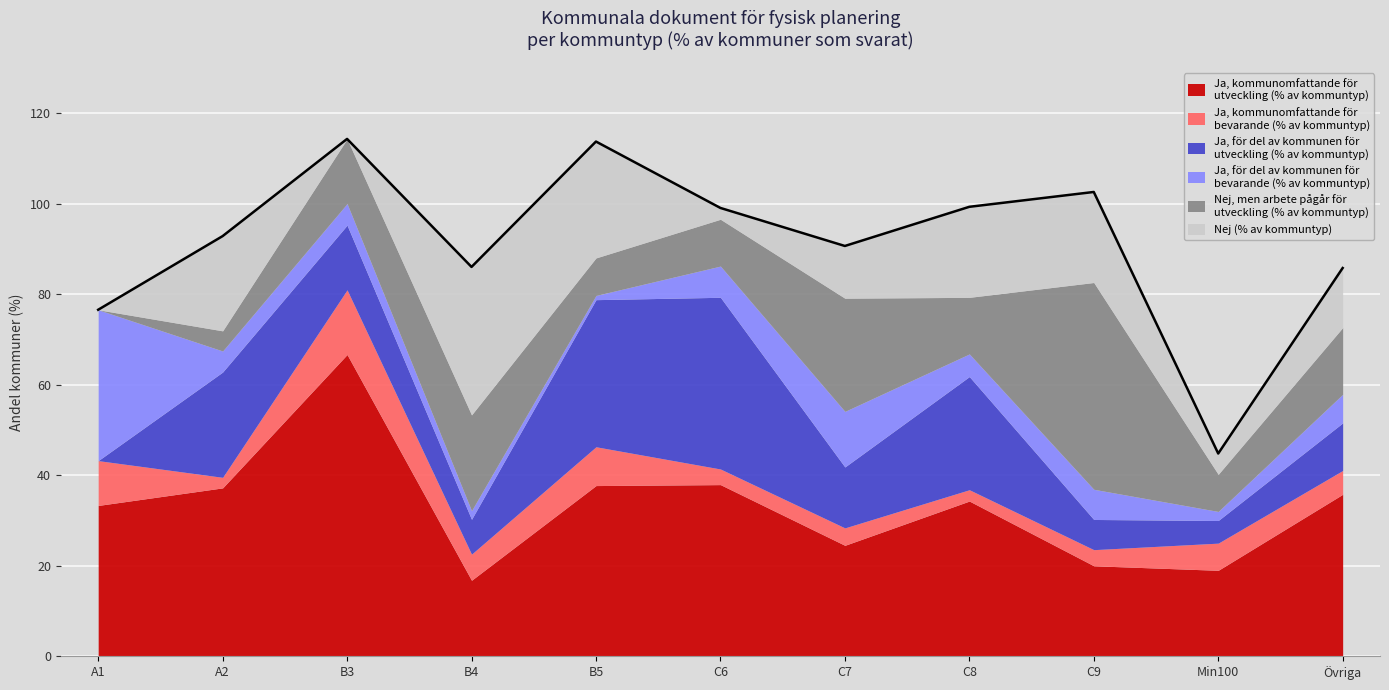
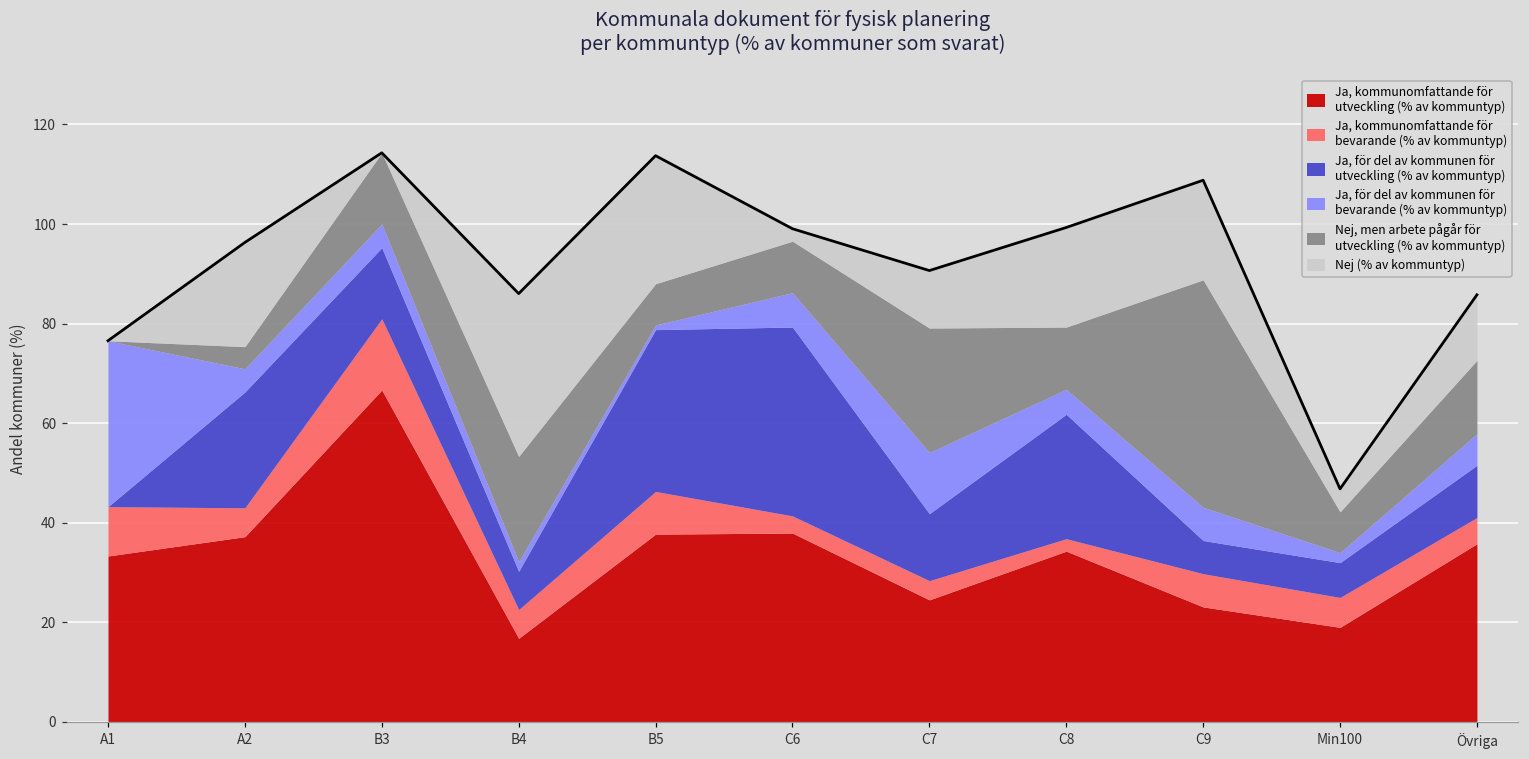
  {
    "Ja, kommunomfattande för utveckling (% av kommuntyp)": {
      "A1": 33,
      "A2": 37,
      "B3": 67,
      "B4": 17,
      "B5": 38,
      "C6": 38,
      "C7": 25,
      "C8": 34,
-     "C9": 20,
+     "C9": 23,
      "Min100": 19,
      "Övriga": 36
    },
    "Ja, kommunomfattande för bevarande (% av kommuntyp)": {
-     "A2": 2,
+     "A2": 6,
      "B3": 14,
      "B4": 6,
      "B5": 9,
      "C6": 3,
      "C7": 4,
      "C8": 3,
-     "C9": 4,
+     "C9": 7,
      "Min100": 6,
      "Övriga": 5
    },
    "Ja, för del av kommunen för utveckling (% av kommuntyp)": {
      "A2": 23,
      "B3": 14,
      "B4": 8,
      "B5": 32,
      "C6": 38,
      "C7": 13,
      "C8": 25,
      "C9": 7,
-     "Min100": 5,
+     "Min100": 7,
      "Övriga": 11
    },
    "Ja, för del av kommunen för bevarande (% av kommuntyp)": {
      "A2": 5,
      "B3": 5,
      "B4": 2,
      "B5": 1,
      "C6": 7,
      "C7": 12,
      "C8": 5,
      "C9": 7,
      "Min100": 2,
      "Övriga": 6
    },
    "Nej, men arbete pågår för utveckling (% av kommuntyp)": {
      "A2": 4,
      "B4": 21,
      "B5": 8,
      "C6": 10,
      "C7": 25,
      "C8": 13,
      "C9": 46,
      "Min100": 8,
      "Övriga": 15
    },
    "Nej (% av kommuntyp)": {
      "A2": 21,
      "B4": 33,
      "B5": 26,
      "C6": 3,
      "C7": 12,
      "C8": 20,
      "C9": 20,
      "Min100": 5,
      "Övriga": 13
    }
  }
